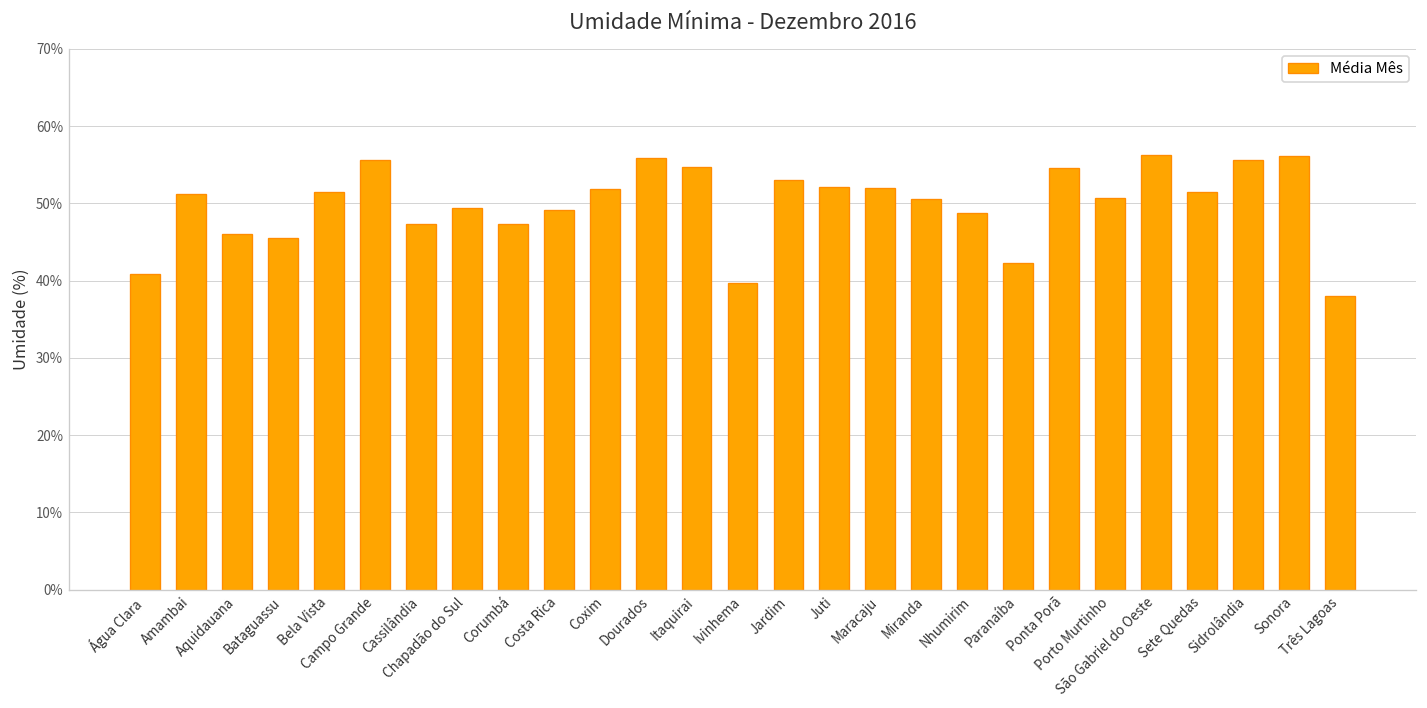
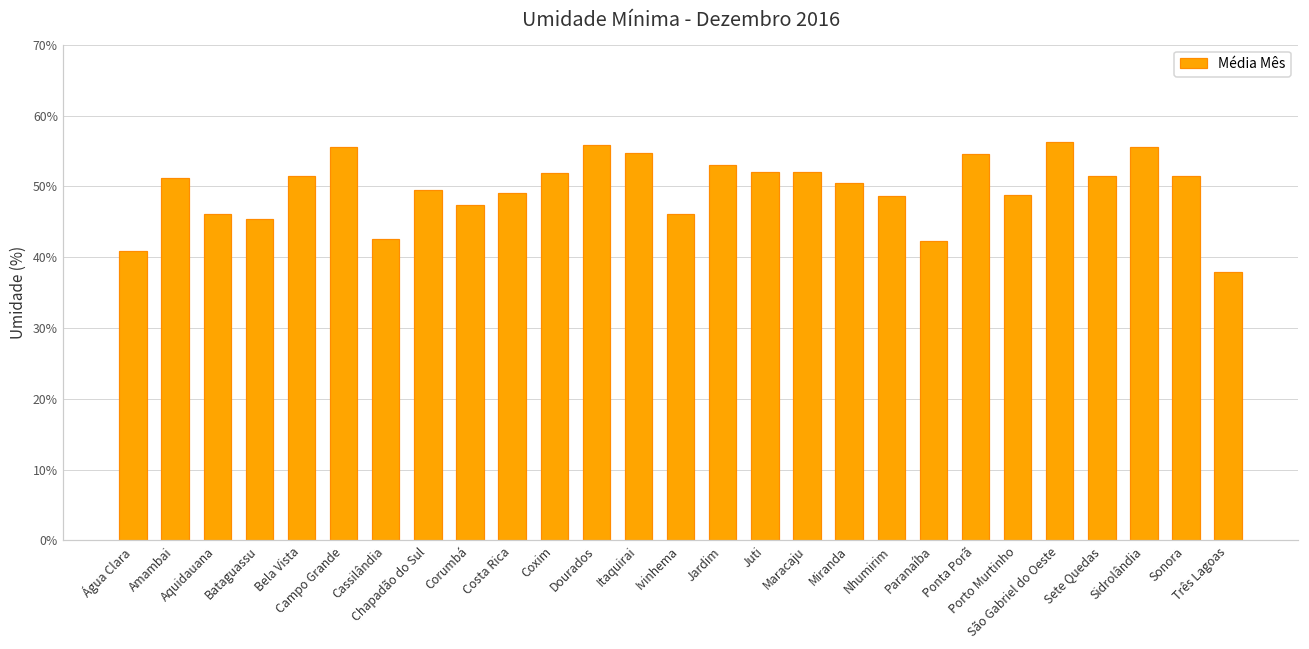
  {
    "Água Clara": "41%",
    "Amambai": "51%",
    "Aquidauana": "46%",
    "Bataguassu": "45%",
    "Bela Vista": "51%",
    "Campo Grande": "56%",
-   "Cassilândia": "47%",
+   "Cassilândia": "43%",
    "Chapadão do Sul": "49%",
    "Corumbá": "47%",
    "Costa Rica": "49%",
    "Coxim": "52%",
    "Dourados": "56%",
    "Itaquirai": "55%",
-   "Ivinhema": "40%",
+   "Ivinhema": "46%",
    "Jardim": "53%",
    "Juti": "52%",
    "Maracaju": "52%",
    "Miranda": "51%",
    "Nhumirim": "49%",
    "Paranaíba": "42%",
    "Ponta Porã": "55%",
-   "Porto Murtinho": "51%",
+   "Porto Murtinho": "49%",
    "São Gabriel do Oeste": "56%",
    "Sete Quedas": "51%",
    "Sidrolândia": "56%",
-   "Sonora": "56%",
+   "Sonora": "52%",
    "Três Lagoas": "38%"
  }
